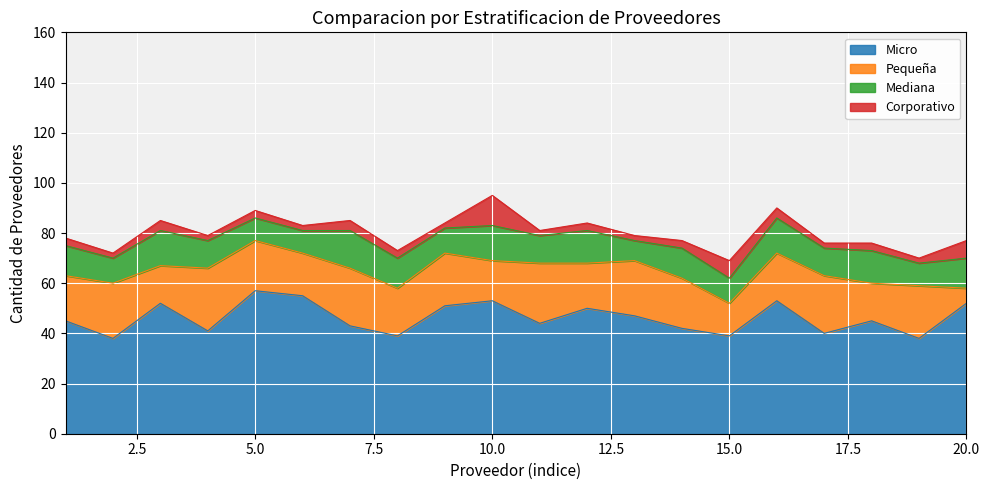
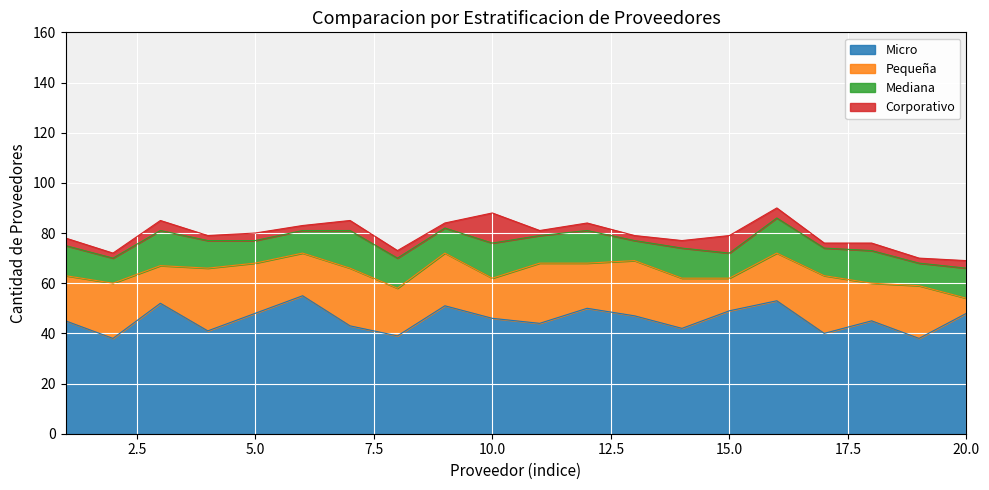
  {
    "Micro": {
-     "5.0": 57,
-     "10.0": 53,
-     "15.0": 39,
-     "20.0": 52
+     "5.0": 48,
+     "10.0": 46,
+     "15.0": 49,
+     "20.0": 48
    },
    "Pequeña": {
      "5.0": 20,
      "10.0": 16,
      "15.0": 13,
      "20.0": 6
    },
    "Mediana": {
      "5.0": 9,
      "10.0": 14,
      "15.0": 10,
      "20.0": 12
    },
    "Corporativo": {
      "5.0": 3,
      "10.0": 12,
      "15.0": 7,
-     "20.0": 7
+     "20.0": 3
    }
  }
